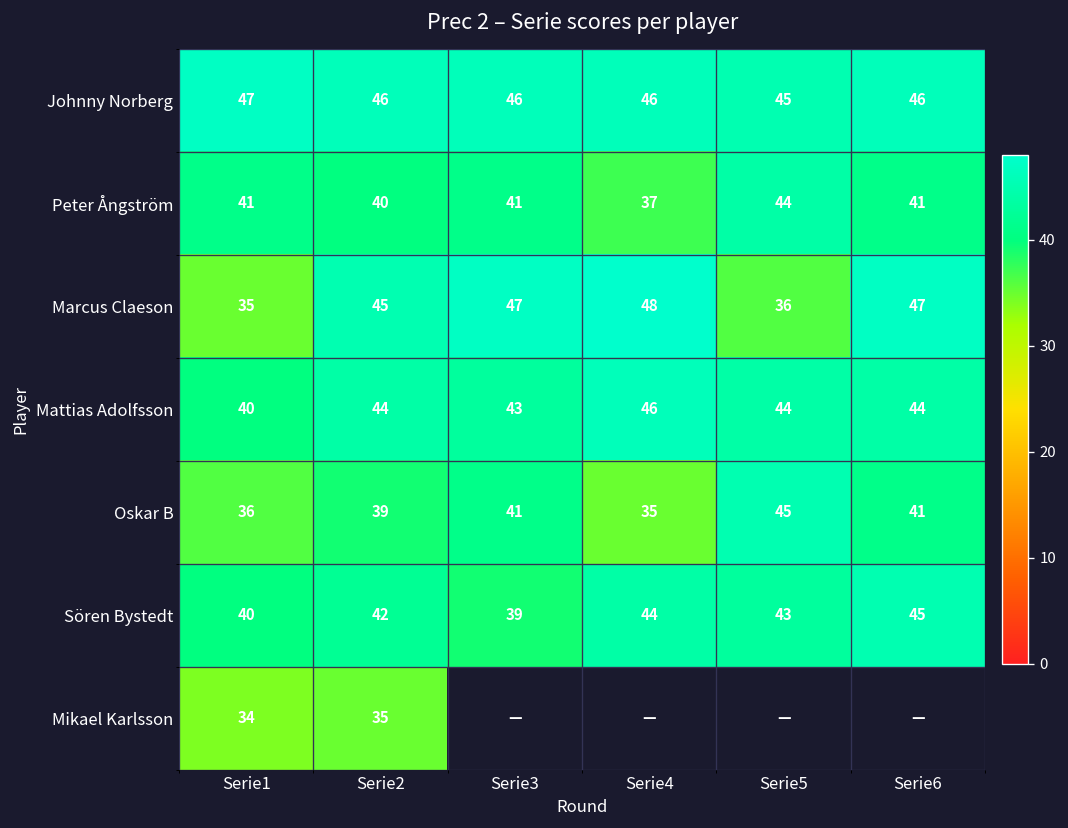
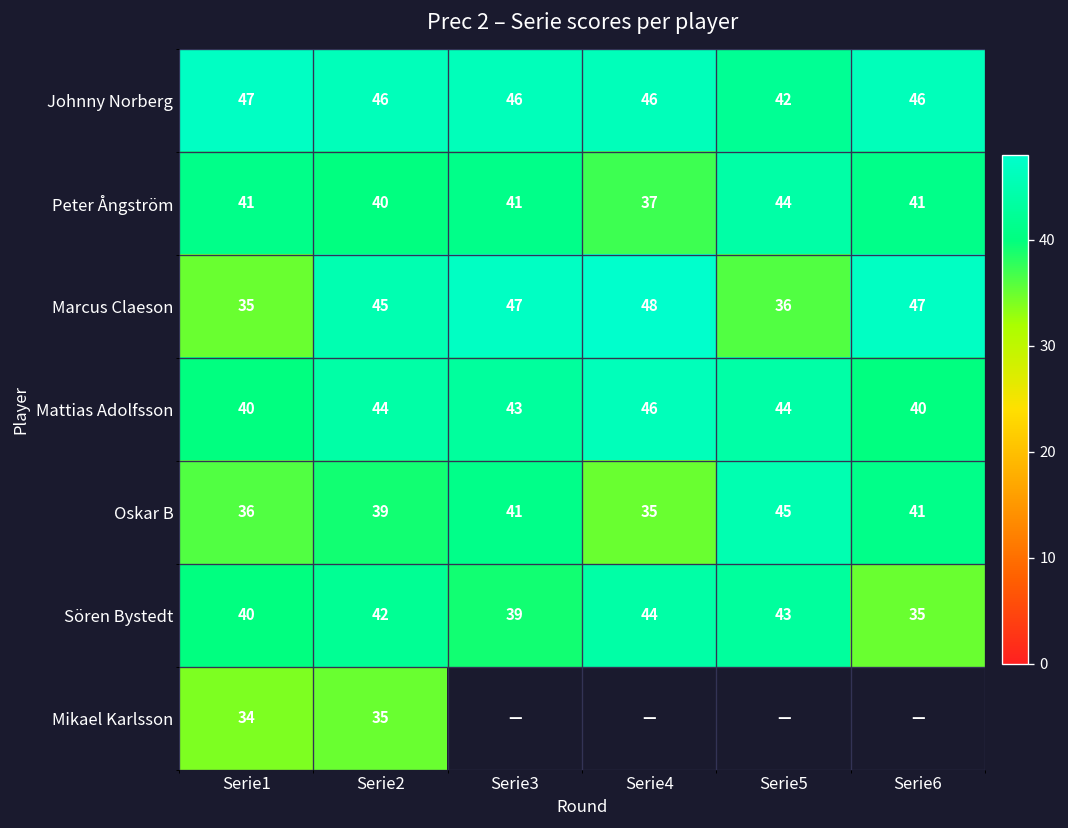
  {
    "Johnny Norberg": {
      "Serie1": 47,
      "Serie2": 46,
      "Serie3": 46,
      "Serie4": 46,
-     "Serie5": 45,
+     "Serie5": 42,
      "Serie6": 46
    },
    "Peter Ångström": {
      "Serie1": 41,
      "Serie2": 40,
      "Serie3": 41,
      "Serie4": 37,
      "Serie5": 44,
      "Serie6": 41
    },
    "Marcus Claeson": {
      "Serie1": 35,
      "Serie2": 45,
      "Serie3": 47,
      "Serie4": 48,
      "Serie5": 36,
      "Serie6": 47
    },
    "Mattias Adolfsson": {
      "Serie1": 40,
      "Serie2": 44,
      "Serie3": 43,
      "Serie4": 46,
      "Serie5": 44,
-     "Serie6": 44
+     "Serie6": 40
    },
    "Oskar B": {
      "Serie1": 36,
      "Serie2": 39,
      "Serie3": 41,
      "Serie4": 35,
      "Serie5": 45,
      "Serie6": 41
    },
    "Sören Bystedt": {
      "Serie1": 40,
      "Serie2": 42,
      "Serie3": 39,
      "Serie4": 44,
      "Serie5": 43,
-     "Serie6": 45
+     "Serie6": 35
    },
    "Mikael Karlsson": {
      "Serie1": 34,
      "Serie2": 35
    }
  }
